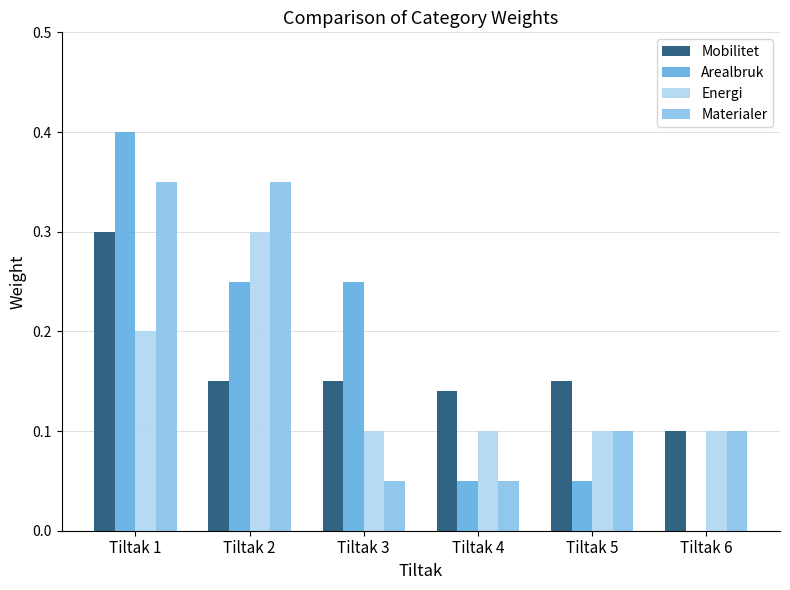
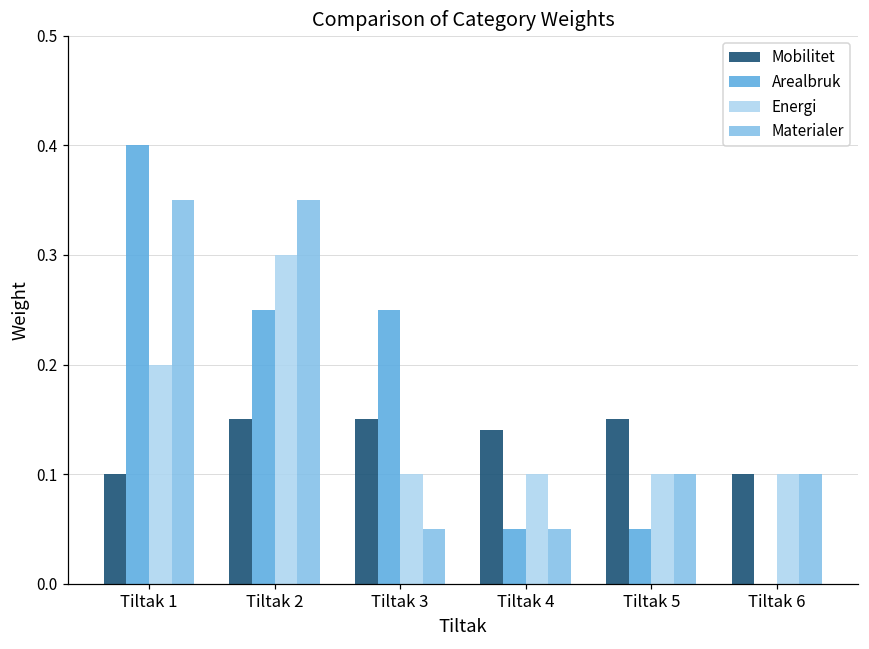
  {
    "Mobilitet": {
-     "Tiltak 1": 0.3,
+     "Tiltak 1": 0.1,
      "Tiltak 2": 0.15,
      "Tiltak 3": 0.15,
      "Tiltak 4": 0.14,
      "Tiltak 5": 0.15,
      "Tiltak 6": 0.1
    }
  }
